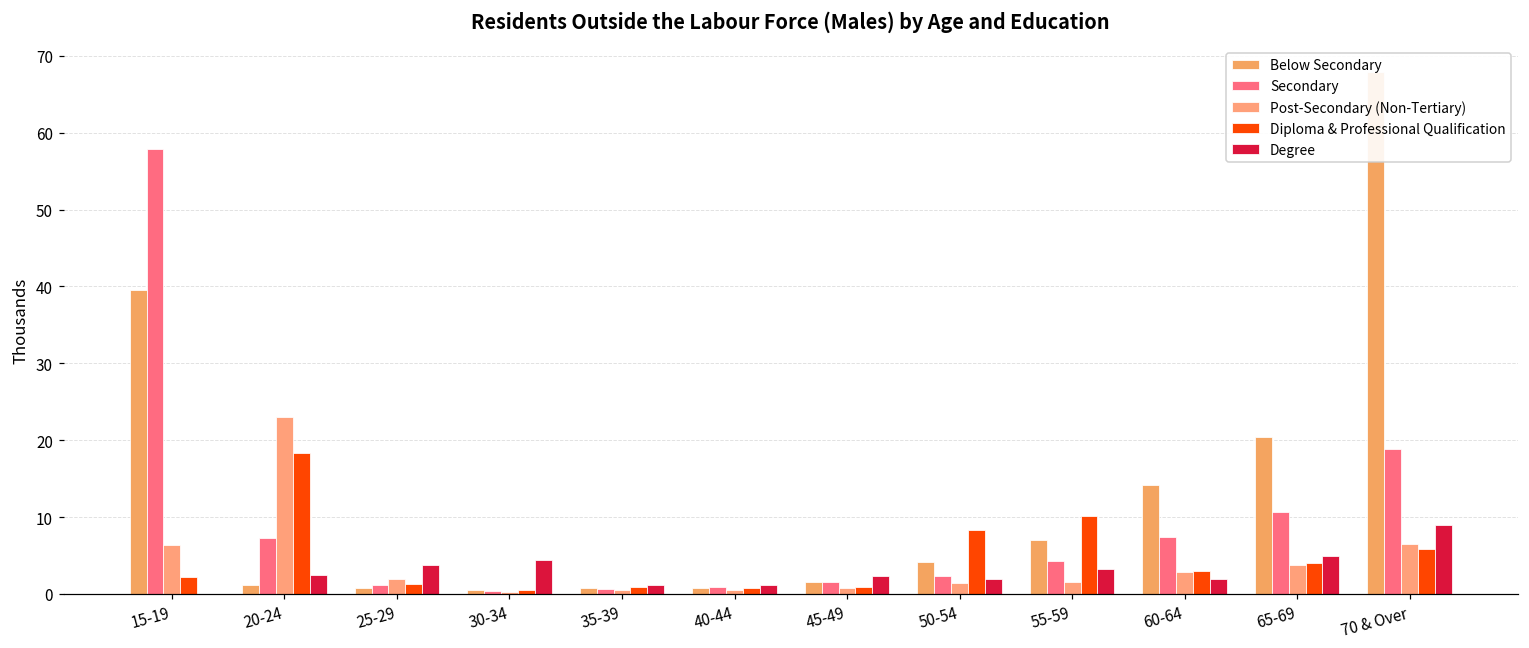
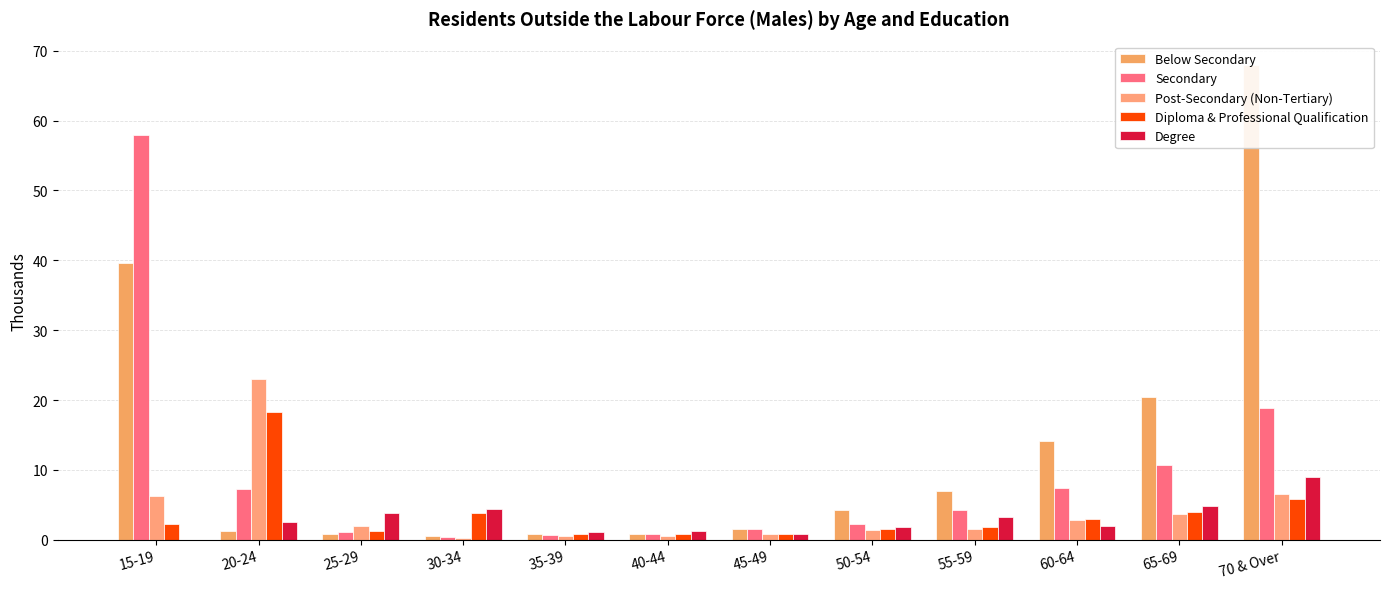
  {
    "Diploma & Professional Qualification": {
      "15-19": 2,
      "20-24": 18,
      "25-29": 1,
-     "30-34": 1,
+     "30-34": 4,
      "35-39": 1,
      "40-44": 1,
      "45-49": 1,
-     "50-54": 8,
-     "55-59": 10,
+     "50-54": 2,
+     "55-59": 2,
      "60-64": 3,
      "65-69": 4,
      "70 & Over": 6
    },
    "Degree": {
      "15-19": 0,
      "20-24": 3,
      "25-29": 4,
      "30-34": 4,
      "35-39": 1,
      "40-44": 1,
-     "45-49": 2,
+     "45-49": 1,
      "50-54": 2,
      "55-59": 3,
      "60-64": 2,
      "65-69": 5,
      "70 & Over": 9
    }
  }
